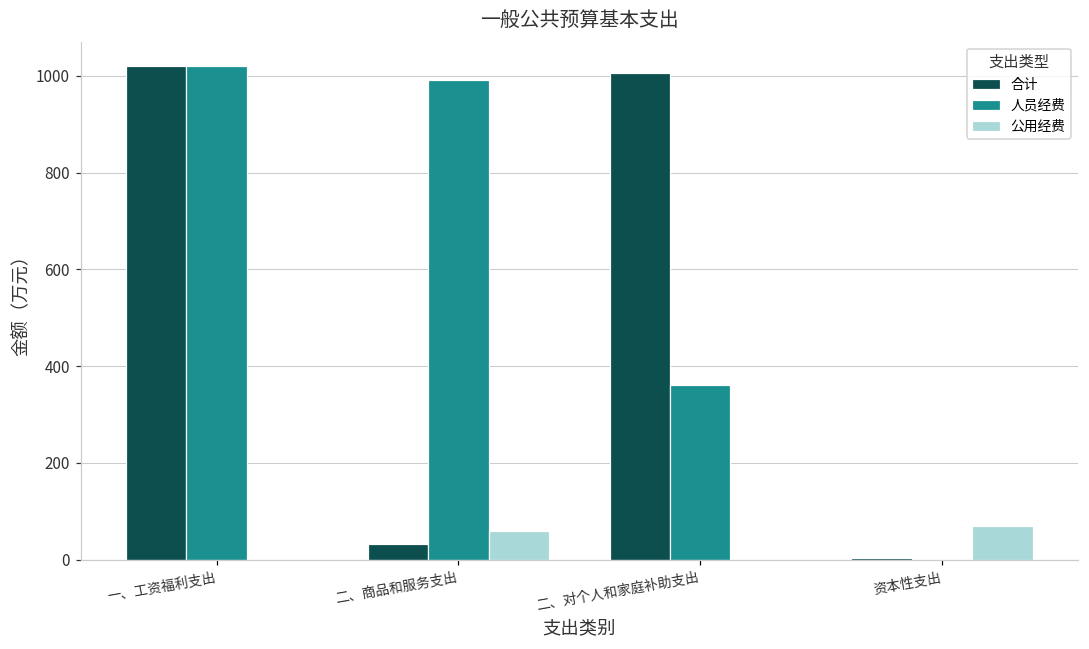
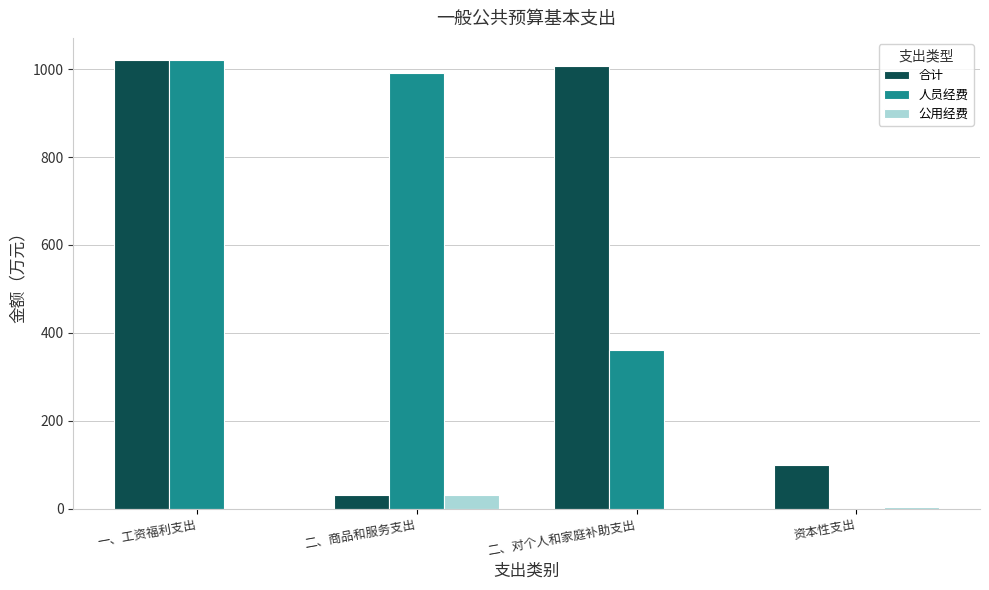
  {
    "合计": {
      "一、工资福利支出": 1020,
      "二、商品和服务支出": 30,
      "二、对个人和家庭补助支出": 1010,
-     "资本性支出": 0
+     "资本性支出": 100
    },
    "人员经费": {
      "一、工资福利支出": 1020,
      "二、商品和服务支出": 990,
      "二、对个人和家庭补助支出": 360,
      "资本性支出": 0
    },
    "公用经费": {
      "一、工资福利支出": 0,
-     "二、商品和服务支出": 60,
+     "二、商品和服务支出": 30,
      "二、对个人和家庭补助支出": 0,
-     "资本性支出": 70
+     "资本性支出": 0
    }
  }
